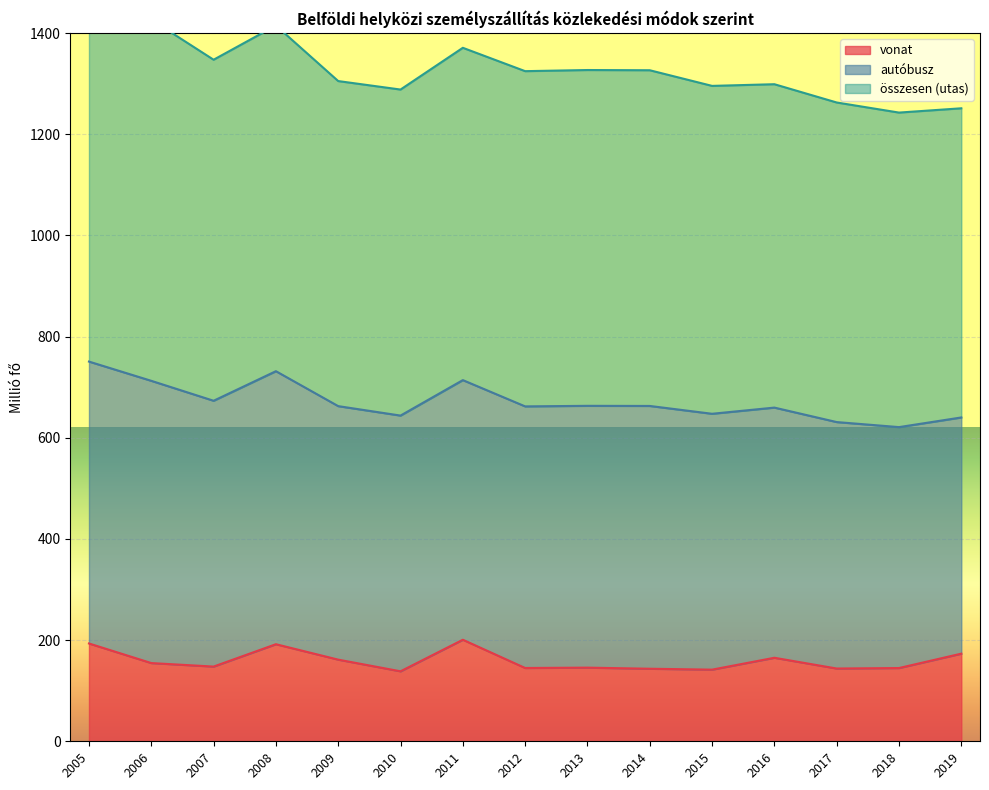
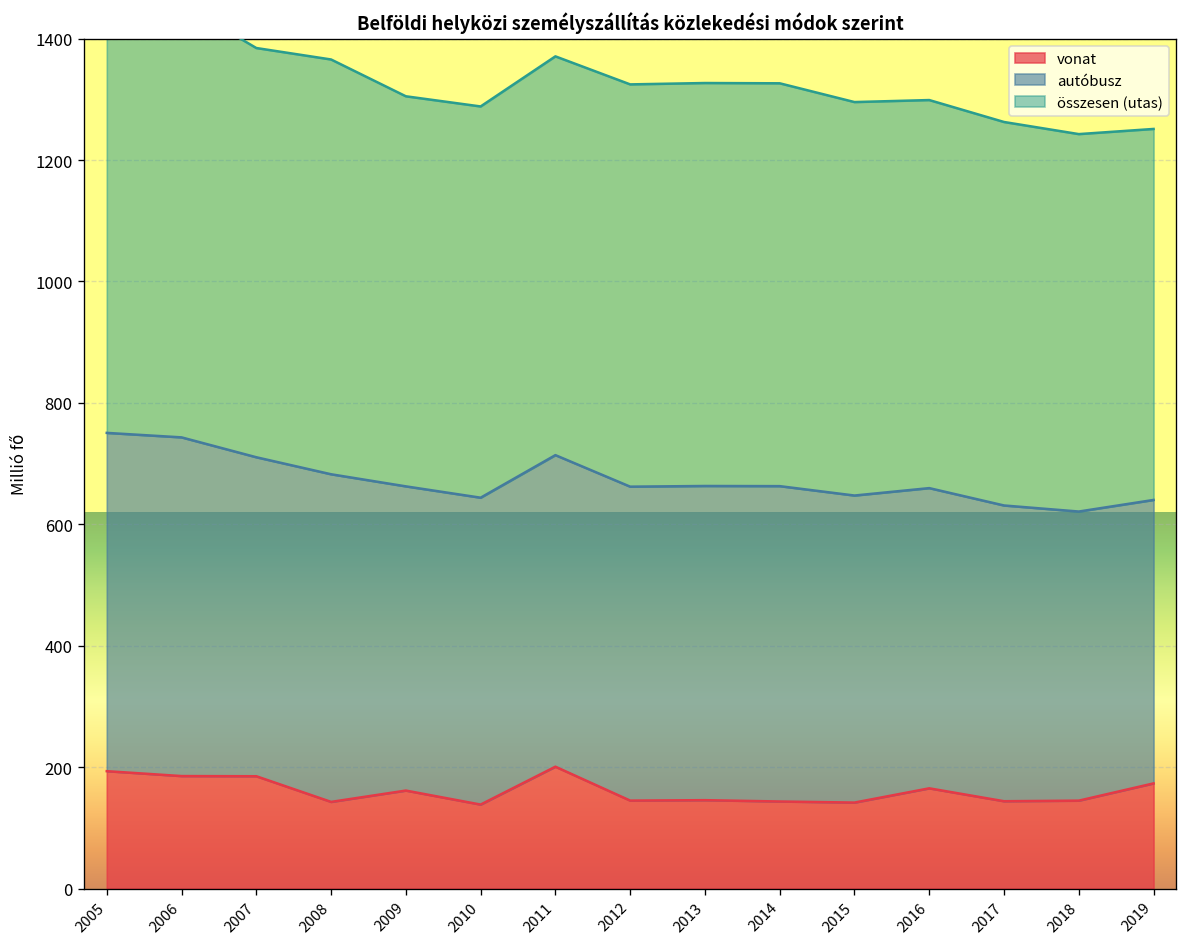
  {
    "vonat": {
      "2005": 190,
-     "2006": 150,
-     "2007": 150,
-     "2008": 190,
+     "2006": 190,
+     "2007": 190,
+     "2008": 140,
      "2009": 160,
      "2010": 140,
      "2011": 200,
      "2012": 140,
      "2013": 150,
      "2014": 140,
      "2015": 140,
      "2016": 170,
      "2017": 140,
      "2018": 140,
      "2019": 170
    }
  }
